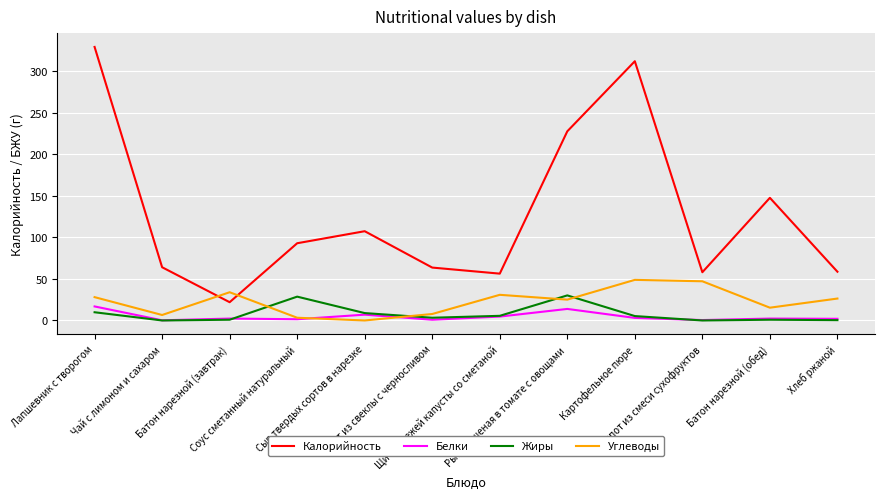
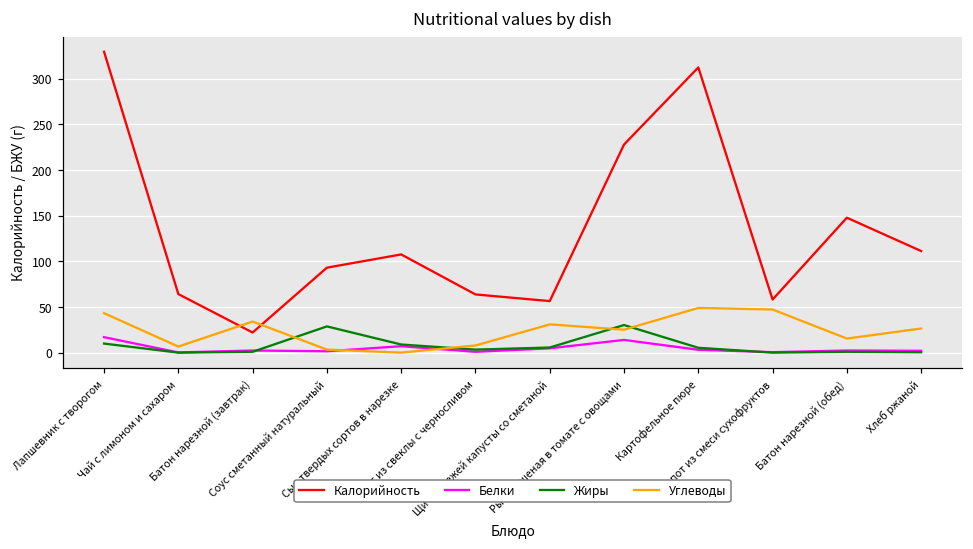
  {
    "Калорийность": {
      "Лапшевник с творогом": 330,
      "Чай с лимоном и сахаром": 60,
      "Батон нарезной (завтрак)": 20,
      "Соус сметанный натуральный": 90,
      "Сыр твердых сортов в нарезке": 110,
      "Салат из свеклы с черносливом": 60,
      "Щи из свежей капусты со сметаной": 60,
      "Рыба тушеная в томате с овощами": 230,
      "Картофельное пюре": 310,
      "Компот из смеси сухофруктов": 60,
      "Батон нарезной (обед)": 150,
-     "Хлеб ржаной": 60
+     "Хлеб ржаной": 110
    },
    "Белки": {
      "Лапшевник с творогом": 20,
      "Рыба тушеная в томате с овощами": 10
    },
    "Жиры": {
      "Лапшевник с творогом": 10,
      "Соус сметанный натуральный": 30,
      "Рыба тушеная в томате с овощами": 30
    },
    "Углеводы": {
-     "Лапшевник с творогом": 30,
+     "Лапшевник с творогом": 40,
      "Чай с лимоном и сахаром": 10,
      "Батон нарезной (завтрак)": 30,
      "Сыр твердых сортов в нарезке": 0,
      "Салат из свеклы с черносливом": 10,
      "Щи из свежей капусты со сметаной": 30,
      "Рыба тушеная в томате с овощами": 30,
      "Картофельное пюре": 50,
      "Компот из смеси сухофруктов": 50,
      "Батон нарезной (обед)": 20,
      "Хлеб ржаной": 30
    }
  }
